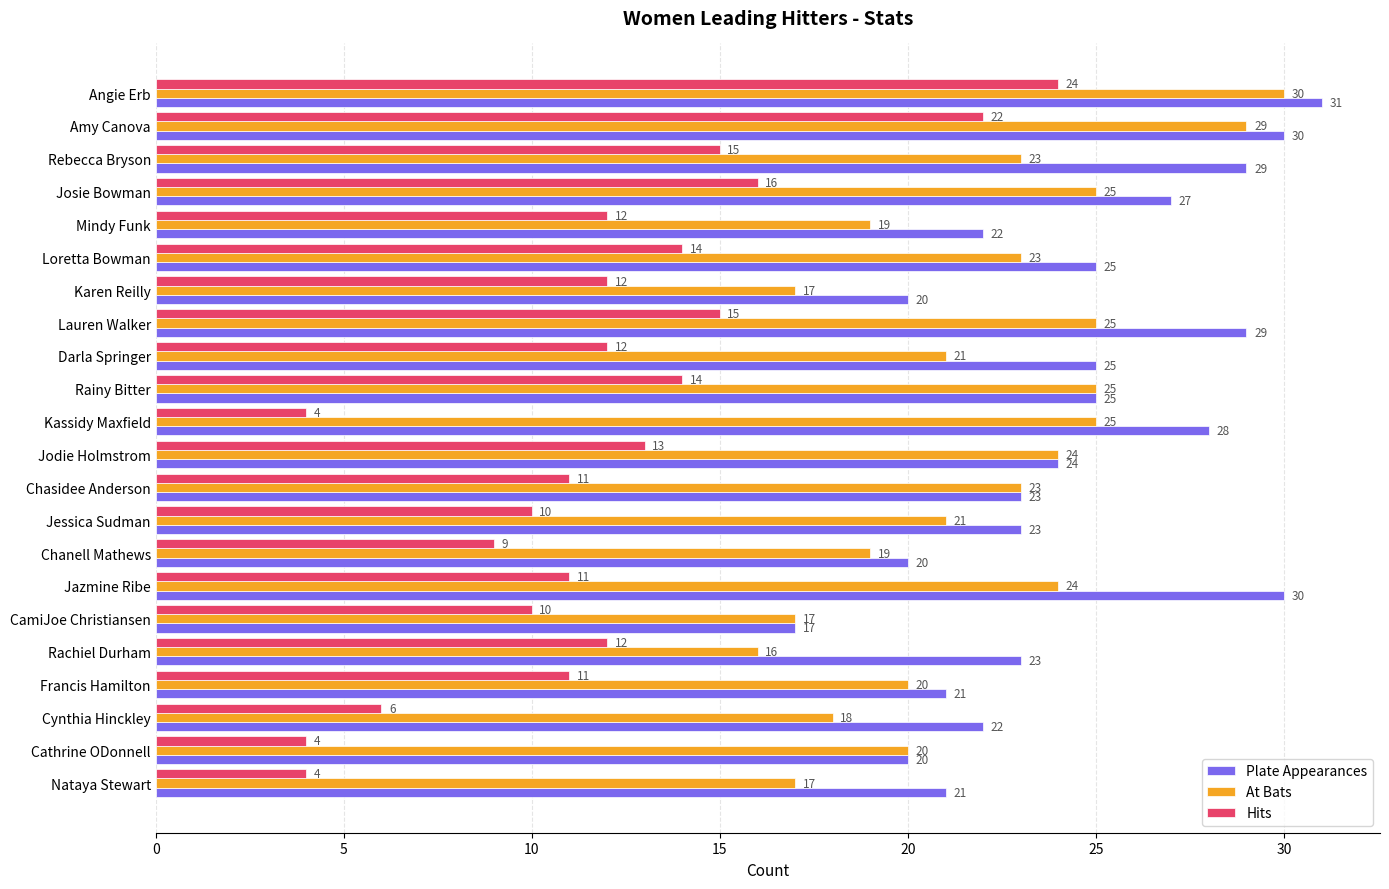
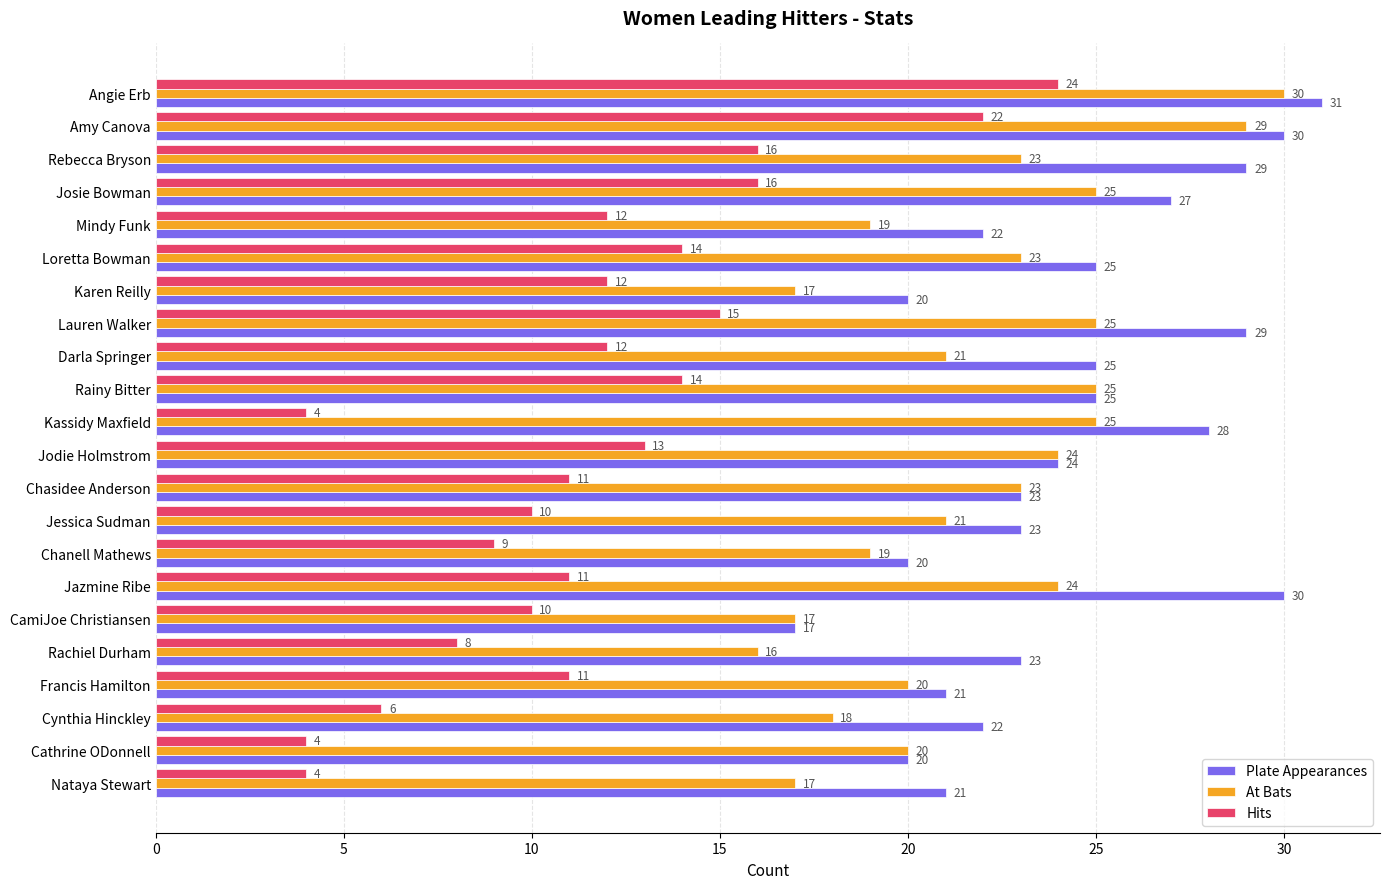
  {
    "Plate Appearances": {
      "Angie Erb": 31,
      "Amy Canova": 30,
      "Rebecca Bryson": 29,
      "Josie Bowman": 27,
      "Mindy Funk": 22,
      "Loretta Bowman": 25,
      "Karen Reilly": 20,
      "Lauren Walker": 29,
      "Darla Springer": 25,
      "Kassidy Maxfield": 28,
      "Jessica Sudman": 23,
      "Chanell Mathews": 20,
      "Jazmine Ribe": 30,
      "Rachiel Durham": 23,
      "Francis Hamilton": 21,
      "Cynthia Hinckley": 22,
      "Nataya Stewart": 21
    },
    "At Bats": {
      "Angie Erb": 30,
      "Amy Canova": 29,
      "Rebecca Bryson": 23,
      "Josie Bowman": 25,
      "Mindy Funk": 19,
      "Loretta Bowman": 23,
      "Karen Reilly": 17,
      "Lauren Walker": 25,
      "Darla Springer": 21,
      "Kassidy Maxfield": 25,
      "Jessica Sudman": 21,
      "Chanell Mathews": 19,
      "Jazmine Ribe": 24,
      "Rachiel Durham": 16,
      "Francis Hamilton": 20,
      "Cynthia Hinckley": 18,
      "Nataya Stewart": 17
    },
    "Hits": {
      "Angie Erb": 24,
      "Amy Canova": 22,
-     "Rebecca Bryson": 15,
+     "Rebecca Bryson": 16,
      "Josie Bowman": 16,
      "Mindy Funk": 12,
      "Loretta Bowman": 14,
      "Karen Reilly": 12,
      "Lauren Walker": 15,
      "Darla Springer": 12,
      "Rainy Bitter": 14,
      "Kassidy Maxfield": 4,
      "Jodie Holmstrom": 13,
      "Chasidee Anderson": 11,
      "Jessica Sudman": 10,
      "Chanell Mathews": 9,
      "Jazmine Ribe": 11,
      "CamiJoe Christiansen": 10,
-     "Rachiel Durham": 12,
+     "Rachiel Durham": 8,
      "Francis Hamilton": 11,
      "Cynthia Hinckley": 6,
      "Cathrine ODonnell": 4,
      "Nataya Stewart": 4
    }
  }
